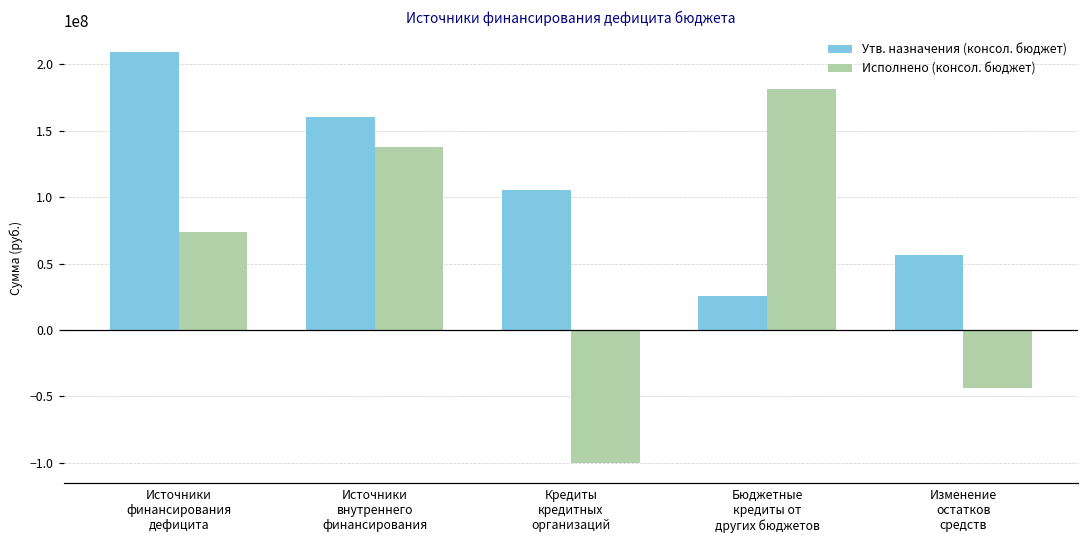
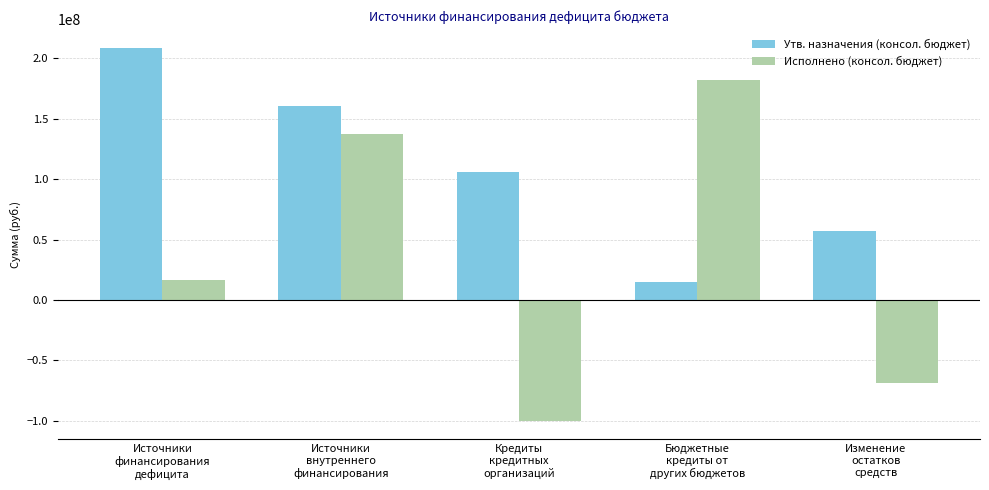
  {
    "Утв. назначения (консол. бюджет)": {
      "Источники финансирования дефицита": 209000000,
      "Источники внутреннего финансирования": 161000000,
      "Кредиты кредитных организаций": 106000000,
-     "Бюджетные кредиты от других бюджетов": 25000000,
+     "Бюджетные кредиты от других бюджетов": 15000000,
      "Изменение остатков средств": 57000000
    },
    "Исполнено (консол. бюджет)": {
-     "Источники финансирования дефицита": 74000000,
+     "Источники финансирования дефицита": 16000000,
      "Источники внутреннего финансирования": 138000000,
      "Кредиты кредитных организаций": -100000000,
      "Бюджетные кредиты от других бюджетов": 182000000,
-     "Изменение остатков средств": -44000000
+     "Изменение остатков средств": -69000000
    }
  }
